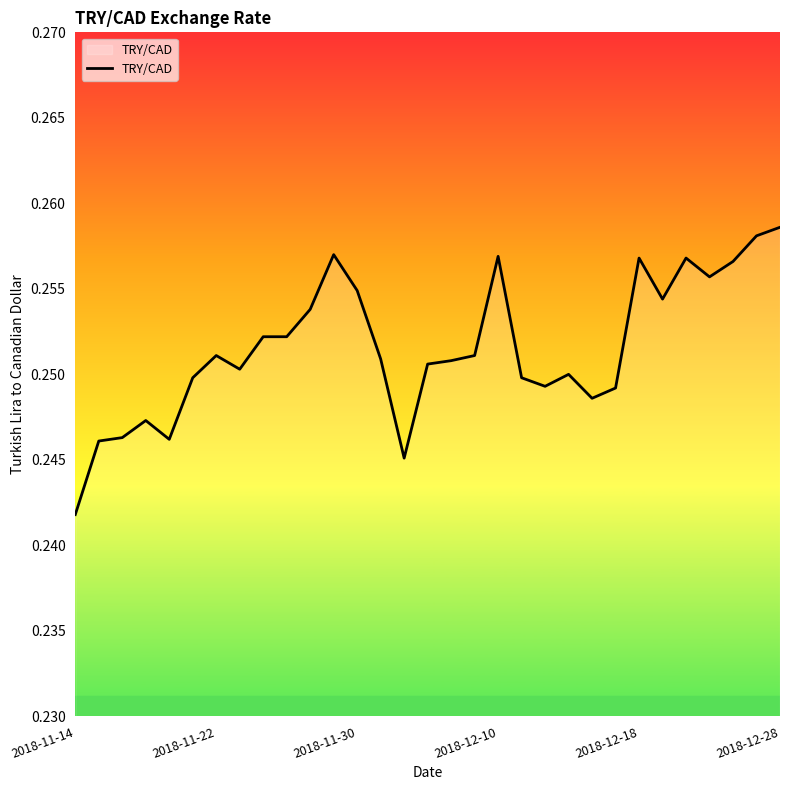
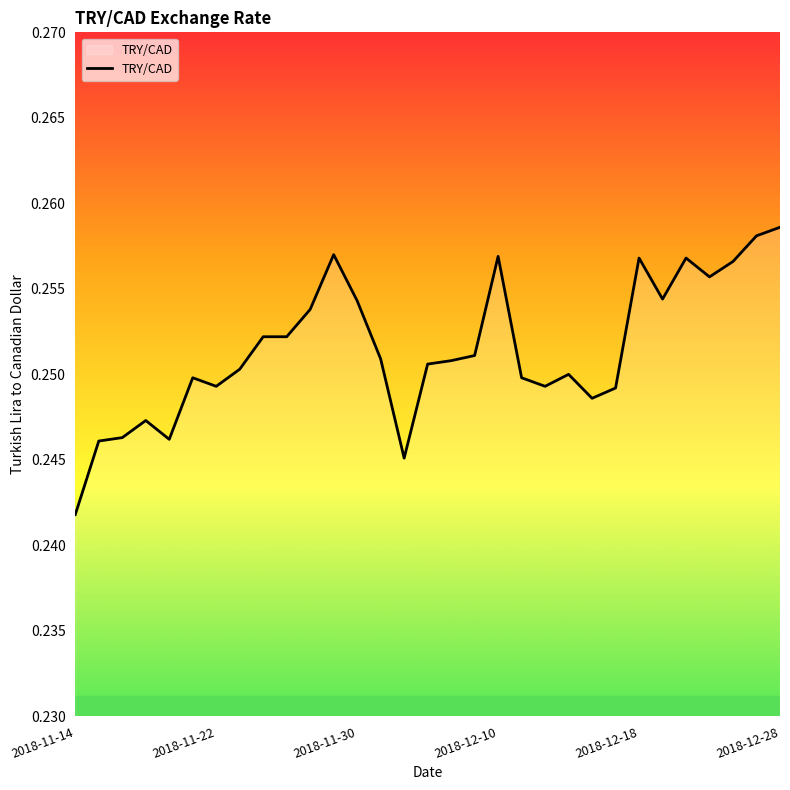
  {
    "2018-11-14": 0.2418,
-   "2018-11-22": 0.2511,
-   "2018-11-30": 0.2549,
+   "2018-11-22": 0.2493,
+   "2018-11-30": 0.2543,
    "2018-12-10": 0.2569,
    "2018-12-18": 0.2568,
    "2018-12-28": 0.2586
  }
